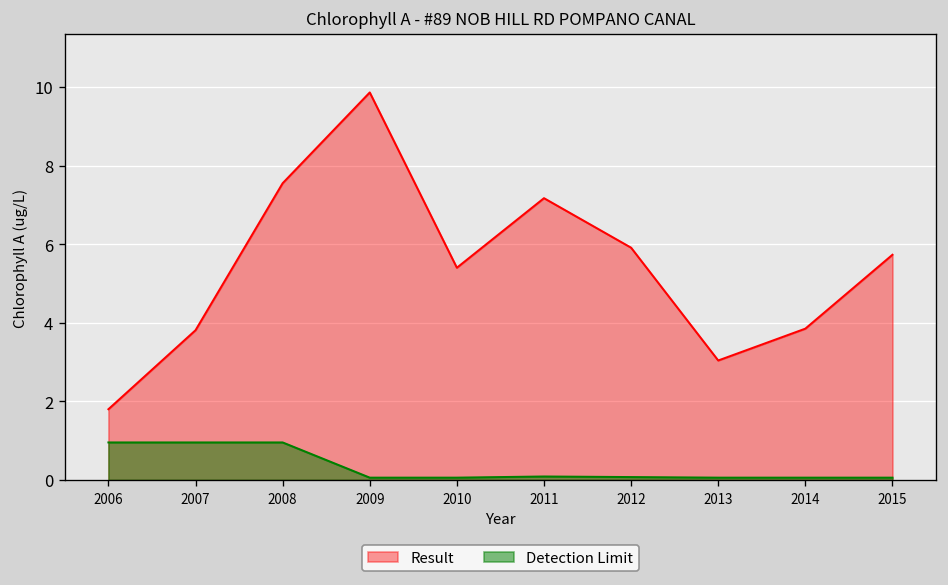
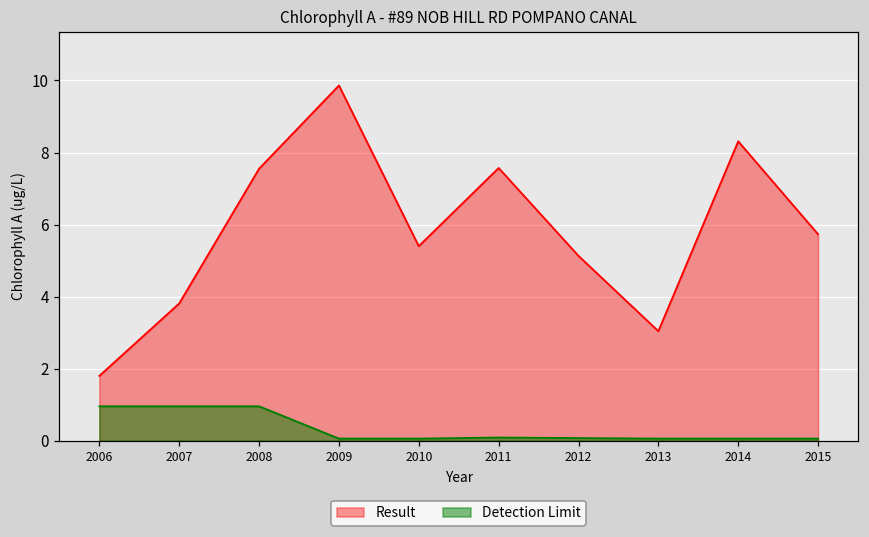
  {
    "Result": {
      "2006": 1.8,
      "2007": 3.8,
      "2008": 7.6,
      "2009": 9.9,
      "2010": 5.4,
-     "2011": 7.2,
-     "2012": 5.9,
+     "2011": 7.6,
+     "2012": 5.1,
      "2013": 3.0,
-     "2014": 3.9,
+     "2014": 8.3,
      "2015": 5.7
    },
    "Detection Limit": {
      "2006": 1.0,
      "2007": 1.0,
      "2008": 1.0,
      "2009": 0.1,
      "2010": 0.1,
      "2011": 0.1,
      "2012": 0.1,
      "2013": 0.1,
      "2014": 0.1,
      "2015": 0.1
    }
  }
